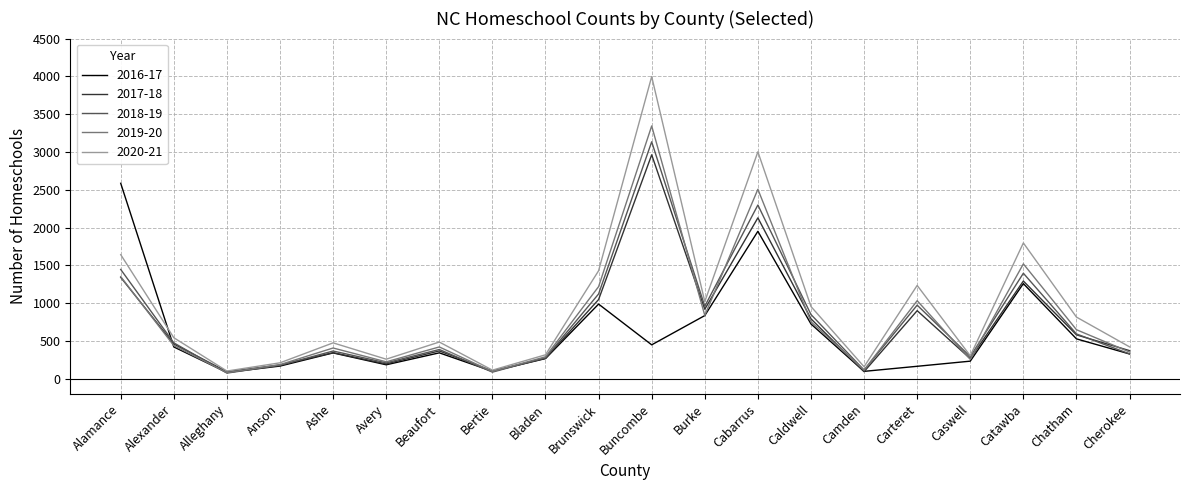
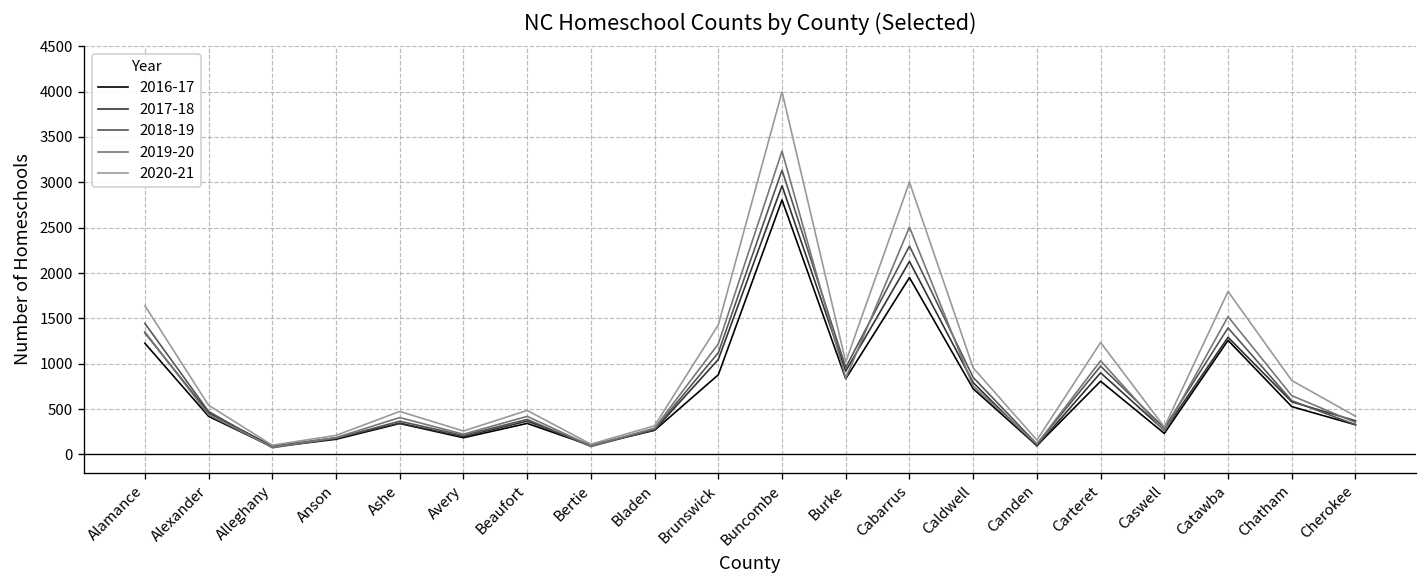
  {
    "2016-17": {
-     "Alamance": 2600,
-     "Brunswick": 1000,
-     "Buncombe": 400,
+     "Alamance": 1200,
+     "Brunswick": 900,
+     "Buncombe": 2800,
      "Cabarrus": 2000,
-     "Carteret": 200,
+     "Carteret": 800,
      "Catawba": 1300,
      "Chatham": 500
    }
  }
